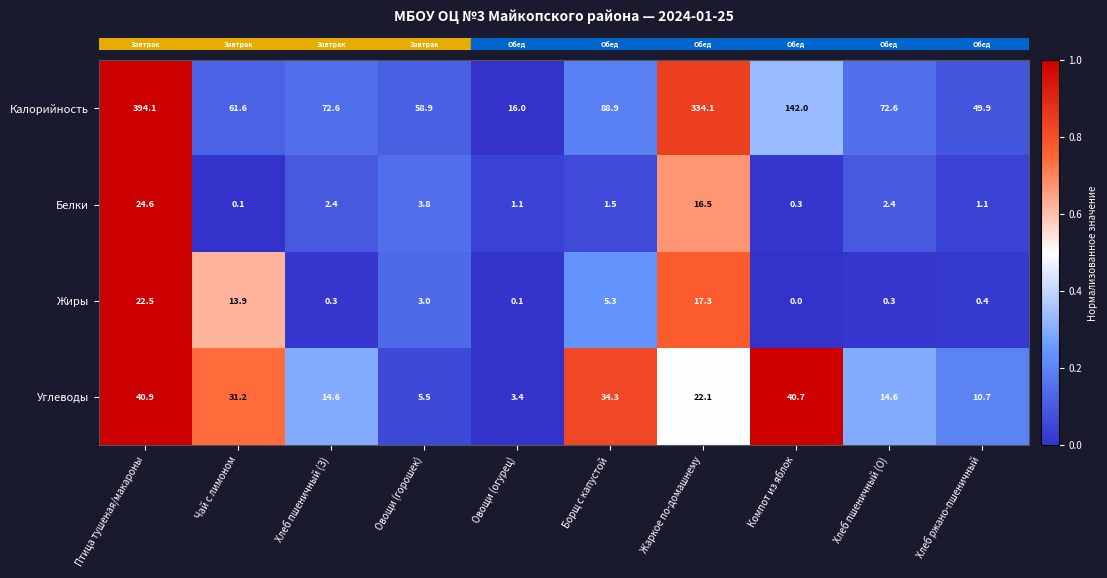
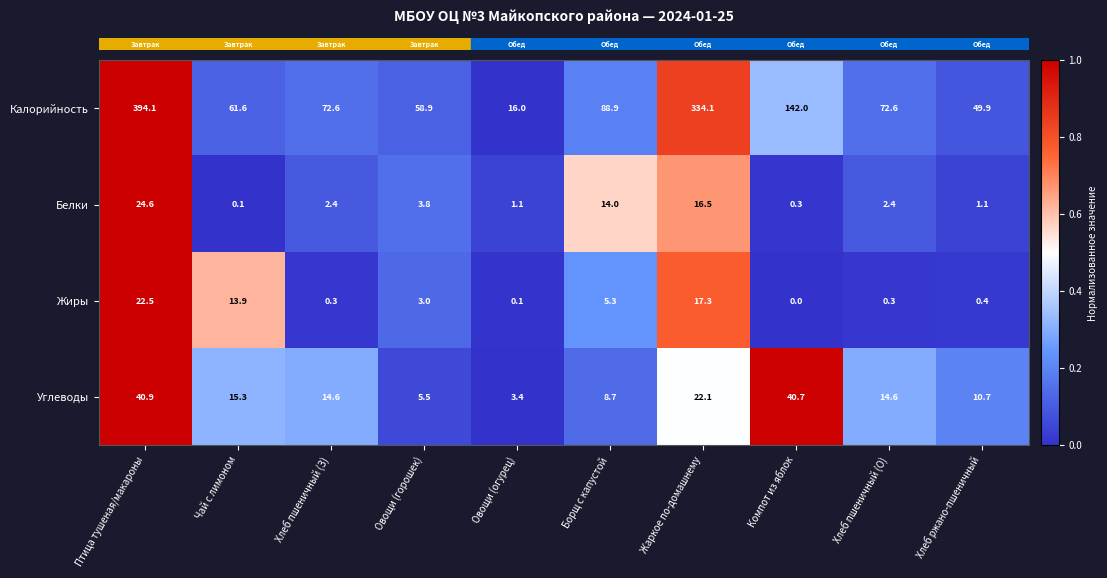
  {
    "Калорийность": {
      "Птица тушеная/макароны": 394.1,
      "Чай с лимоном": 61.6,
      "Хлеб пшеничный (З)": 72.6,
      "Овощи (горошек)": 58.9,
      "Овощи (огурец)": 16.0,
      "Борщ с капустой": 88.9,
      "Жаркое по-домашнему": 334.1,
      "Компот из яблок": 142.0,
      "Хлеб пшеничный (О)": 72.6,
      "Хлеб ржано-пшеничный": 49.9
    },
    "Белки": {
      "Птица тушеная/макароны": 24.6,
      "Чай с лимоном": 0.1,
      "Хлеб пшеничный (З)": 2.4,
      "Овощи (горошек)": 3.8,
      "Овощи (огурец)": 1.1,
-     "Борщ с капустой": 1.5,
+     "Борщ с капустой": 14.0,
      "Жаркое по-домашнему": 16.5,
      "Компот из яблок": 0.3,
      "Хлеб пшеничный (О)": 2.4,
      "Хлеб ржано-пшеничный": 1.1
    },
    "Жиры": {
      "Птица тушеная/макароны": 22.5,
      "Чай с лимоном": 13.9,
      "Хлеб пшеничный (З)": 0.3,
      "Овощи (горошек)": 3.0,
      "Овощи (огурец)": 0.1,
      "Борщ с капустой": 5.3,
      "Жаркое по-домашнему": 17.3,
      "Компот из яблок": 0.0,
      "Хлеб пшеничный (О)": 0.3,
      "Хлеб ржано-пшеничный": 0.4
    },
    "Углеводы": {
      "Птица тушеная/макароны": 40.9,
-     "Чай с лимоном": 31.2,
+     "Чай с лимоном": 15.3,
      "Хлеб пшеничный (З)": 14.6,
      "Овощи (горошек)": 5.5,
      "Овощи (огурец)": 3.4,
-     "Борщ с капустой": 34.3,
+     "Борщ с капустой": 8.7,
      "Жаркое по-домашнему": 22.1,
      "Компот из яблок": 40.7,
      "Хлеб пшеничный (О)": 14.6,
      "Хлеб ржано-пшеничный": 10.7
    }
  }
